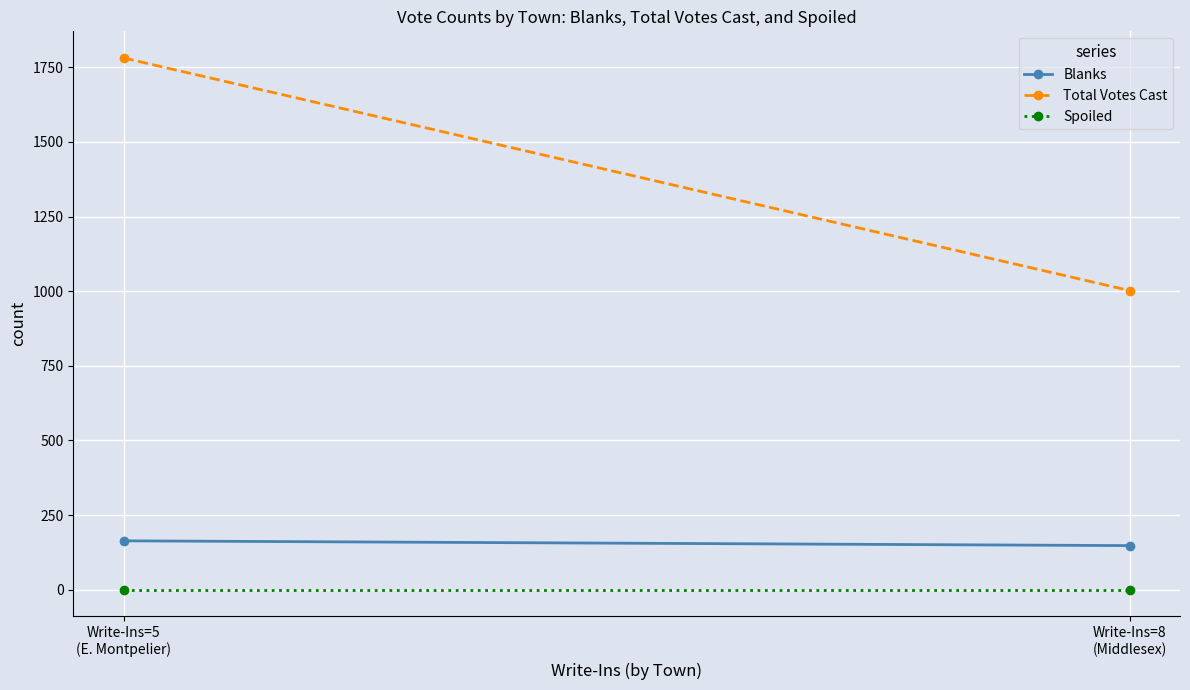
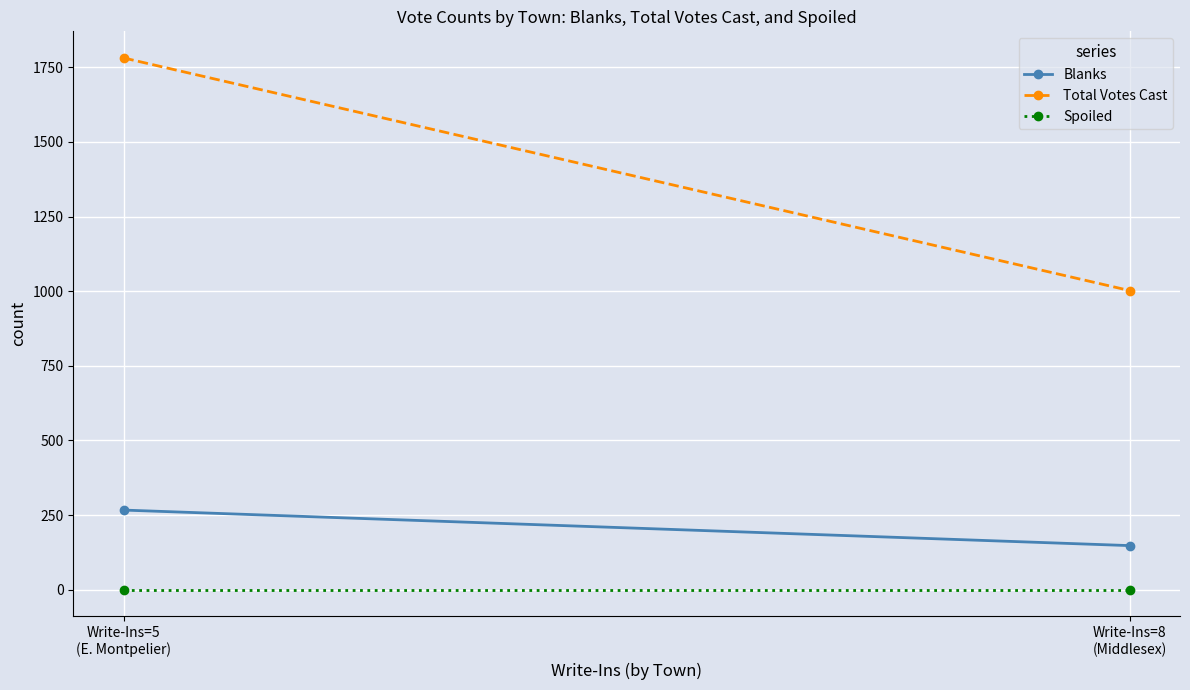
  {
    "Blanks": {
-     "Write-Ins=5 (E. Montpelier)": 160,
+     "Write-Ins=5 (E. Montpelier)": 270,
      "Write-Ins=8 (Middlesex)": 150
    },
    "Total Votes Cast": {
      "Write-Ins=5 (E. Montpelier)": 1780,
      "Write-Ins=8 (Middlesex)": 1000
    },
    "Spoiled": {
      "Write-Ins=5 (E. Montpelier)": 0,
      "Write-Ins=8 (Middlesex)": 0
    }
  }
